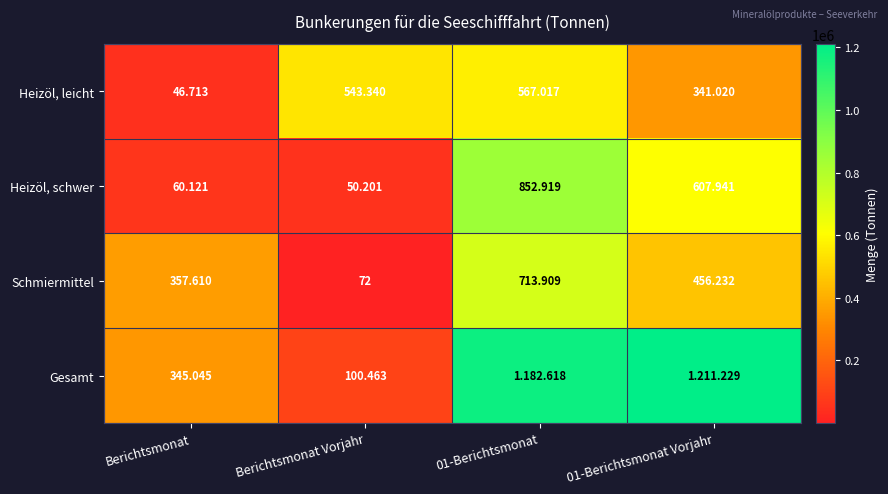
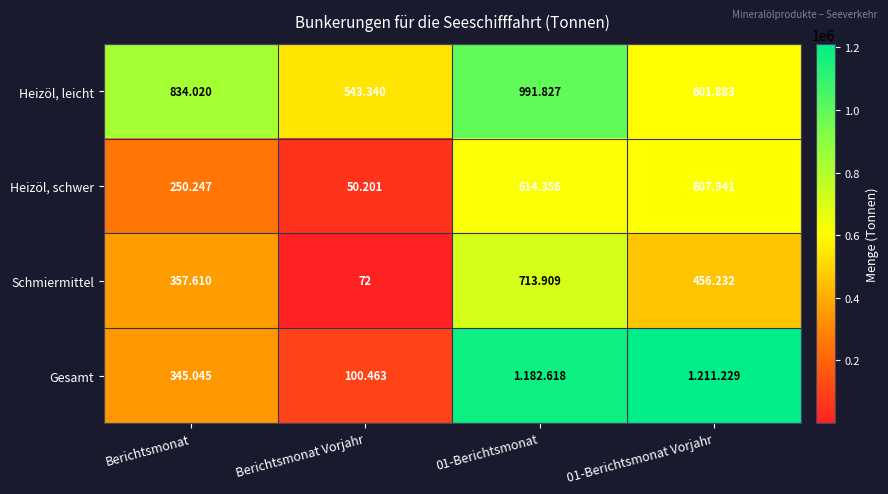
  {
    "Heizöl, leicht": {
-     "Berichtsmonat": 46.713,
+     "Berichtsmonat": 834.020,
      "Berichtsmonat Vorjahr": 543.340,
-     "01-Berichtsmonat": 567.017,
-     "01-Berichtsmonat Vorjahr": 341.020
+     "01-Berichtsmonat": 991.827,
+     "01-Berichtsmonat Vorjahr": 601.883
    },
    "Heizöl, schwer": {
-     "Berichtsmonat": 60.121,
+     "Berichtsmonat": 250.247,
      "Berichtsmonat Vorjahr": 50.201,
-     "01-Berichtsmonat": 852.919,
+     "01-Berichtsmonat": 614.356,
      "01-Berichtsmonat Vorjahr": 607.941
    },
    "Schmiermittel": {
      "Berichtsmonat": 357.610,
      "Berichtsmonat Vorjahr": 72,
      "01-Berichtsmonat": 713.909,
      "01-Berichtsmonat Vorjahr": 456.232
    },
    "Gesamt": {
      "Berichtsmonat": 345.045,
      "Berichtsmonat Vorjahr": 100.463
    }
  }
